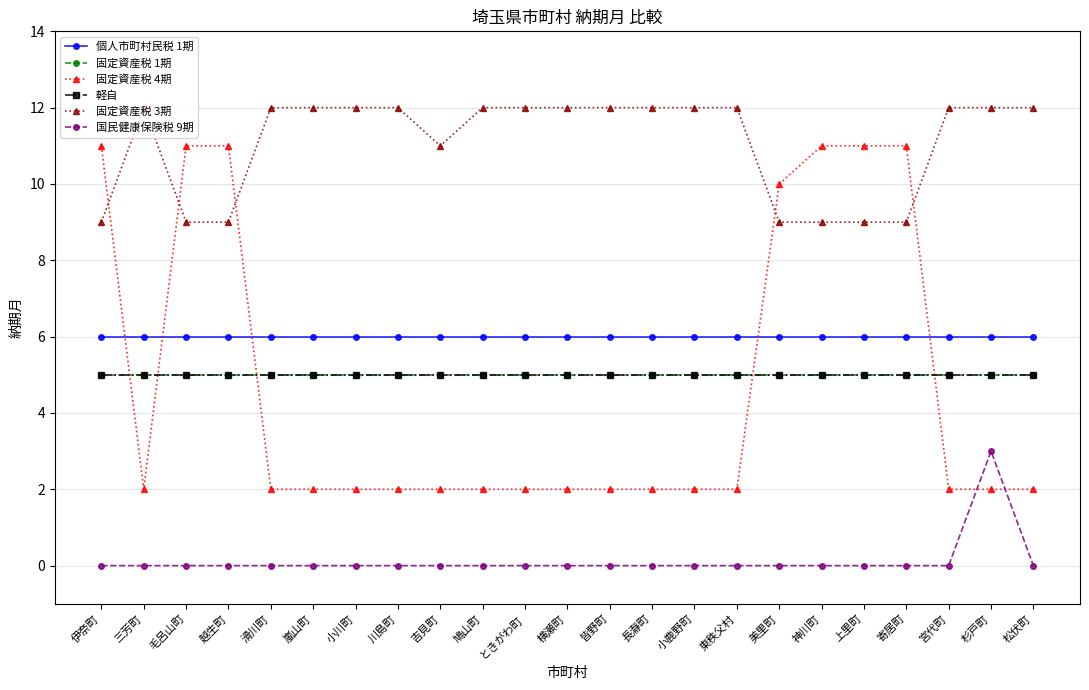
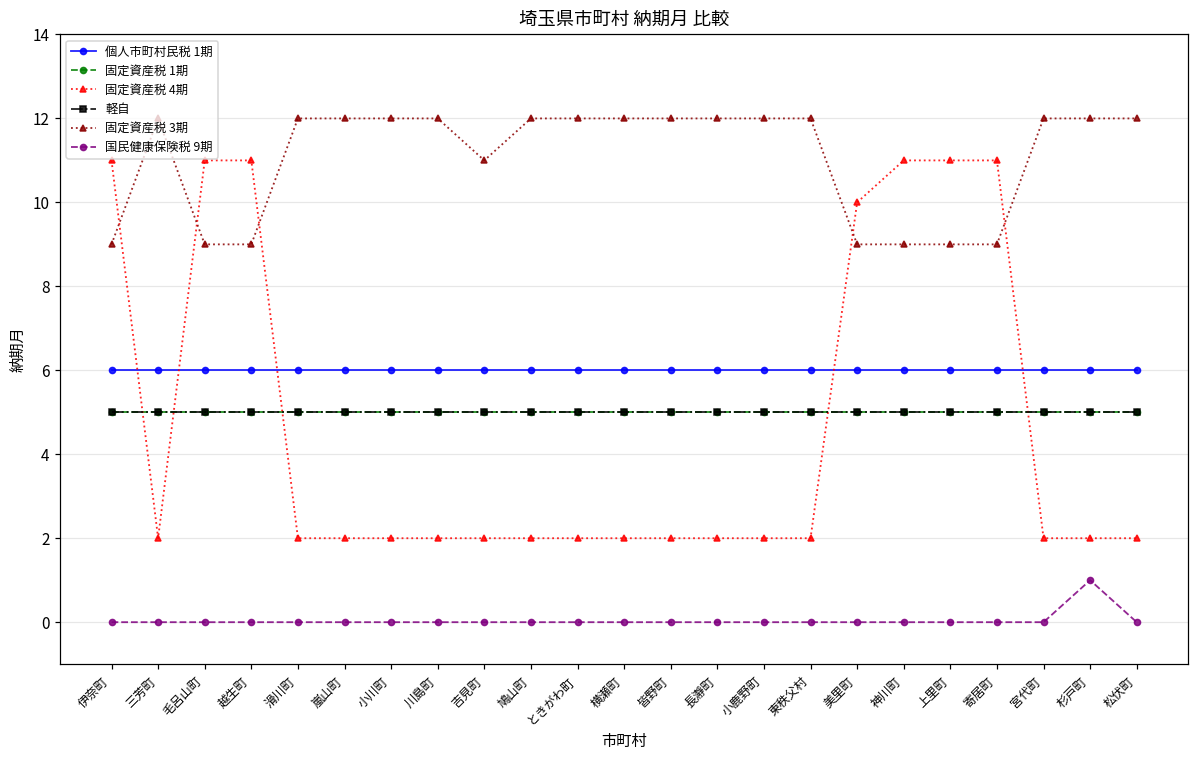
  {
    "個人市町村民税 1期": {
      "伊奈町": 6,
      "三芳町": 6,
      "毛呂山町": 6,
      "越生町": 6,
      "滑川町": 6,
      "嵐山町": 6,
      "小川町": 6,
      "川島町": 6,
      "吉見町": 6,
      "鳩山町": 6,
      "ときがわ町": 6,
      "横瀬町": 6,
      "皆野町": 6,
      "長瀞町": 6,
      "小鹿野町": 6,
      "東秩父村": 6,
      "美里町": 6,
      "神川町": 6,
      "上里町": 6,
      "寄居町": 6,
      "宮代町": 6,
      "杉戸町": 6,
      "松伏町": 6
    },
    "軽自": {
      "伊奈町": 5,
      "三芳町": 5,
      "毛呂山町": 5,
      "越生町": 5,
      "滑川町": 5,
      "嵐山町": 5,
      "小川町": 5,
      "川島町": 5,
      "吉見町": 5,
      "鳩山町": 5,
      "ときがわ町": 5,
      "横瀬町": 5,
      "皆野町": 5,
      "長瀞町": 5,
      "小鹿野町": 5,
      "東秩父村": 5,
      "美里町": 5,
      "神川町": 5,
      "上里町": 5,
      "寄居町": 5,
      "宮代町": 5,
      "杉戸町": 5,
      "松伏町": 5
    },
    "固定資産税 4期": {
      "伊奈町": 11,
      "三芳町": 2,
      "毛呂山町": 11,
      "越生町": 11,
      "滑川町": 2,
      "嵐山町": 2,
      "小川町": 2,
      "川島町": 2,
      "吉見町": 2,
      "鳩山町": 2,
      "ときがわ町": 2,
      "横瀬町": 2,
      "皆野町": 2,
      "長瀞町": 2,
      "小鹿野町": 2,
      "東秩父村": 2,
      "美里町": 10,
      "神川町": 11,
      "上里町": 11,
      "寄居町": 11,
      "宮代町": 2,
      "杉戸町": 2,
      "松伏町": 2
    },
    "固定資産税 3期": {
      "伊奈町": 9,
      "毛呂山町": 9,
      "越生町": 9,
      "滑川町": 12,
      "嵐山町": 12,
      "小川町": 12,
      "川島町": 12,
      "吉見町": 11,
      "鳩山町": 12,
      "ときがわ町": 12,
      "横瀬町": 12,
      "皆野町": 12,
      "長瀞町": 12,
      "小鹿野町": 12,
      "東秩父村": 12,
      "美里町": 9,
      "神川町": 9,
      "上里町": 9,
      "寄居町": 9,
      "宮代町": 12,
      "杉戸町": 12,
      "松伏町": 12
    },
    "国民健康保険税 9期": {
      "伊奈町": 0,
      "三芳町": 0,
      "毛呂山町": 0,
      "越生町": 0,
      "滑川町": 0,
      "嵐山町": 0,
      "小川町": 0,
      "川島町": 0,
      "吉見町": 0,
      "鳩山町": 0,
      "ときがわ町": 0,
      "横瀬町": 0,
      "皆野町": 0,
      "長瀞町": 0,
      "小鹿野町": 0,
      "東秩父村": 0,
      "美里町": 0,
      "神川町": 0,
      "上里町": 0,
      "寄居町": 0,
      "宮代町": 0,
-     "杉戸町": 3,
+     "杉戸町": 1,
      "松伏町": 0
    }
  }
